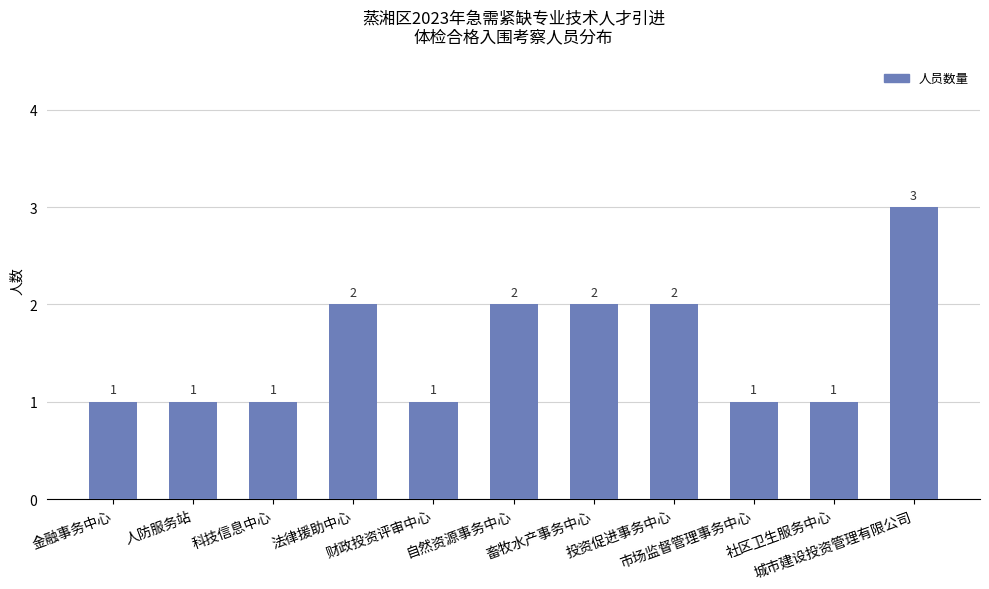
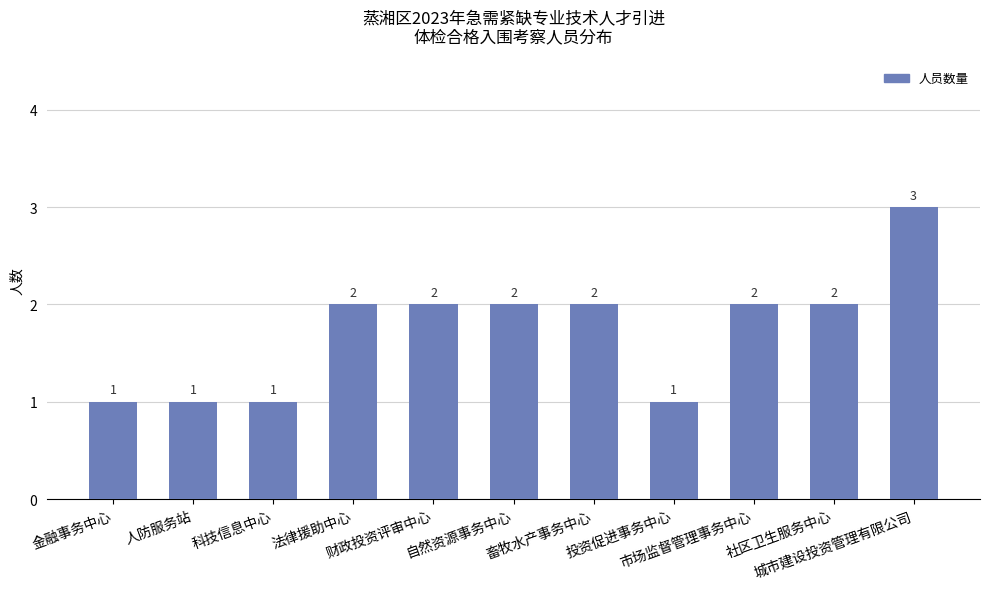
  {
    "金融事务中心": 1,
    "人防服务站": 1,
    "科技信息中心": 1,
    "法律援助中心": 2,
-   "财政投资评审中心": 1,
+   "财政投资评审中心": 2,
    "自然资源事务中心": 2,
    "畜牧水产事务中心": 2,
-   "投资促进事务中心": 2,
-   "市场监督管理事务中心": 1,
-   "社区卫生服务中心": 1,
+   "投资促进事务中心": 1,
+   "市场监督管理事务中心": 2,
+   "社区卫生服务中心": 2,
    "城市建设投资管理有限公司": 3
  }
